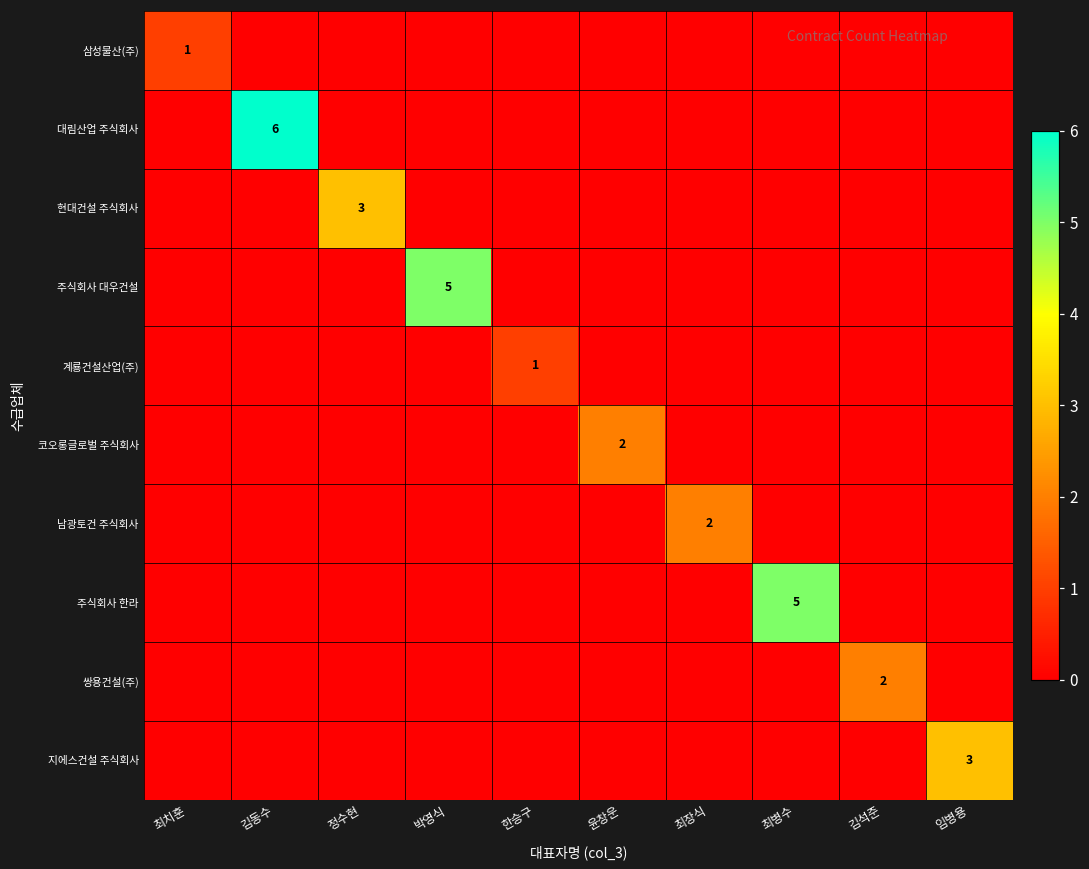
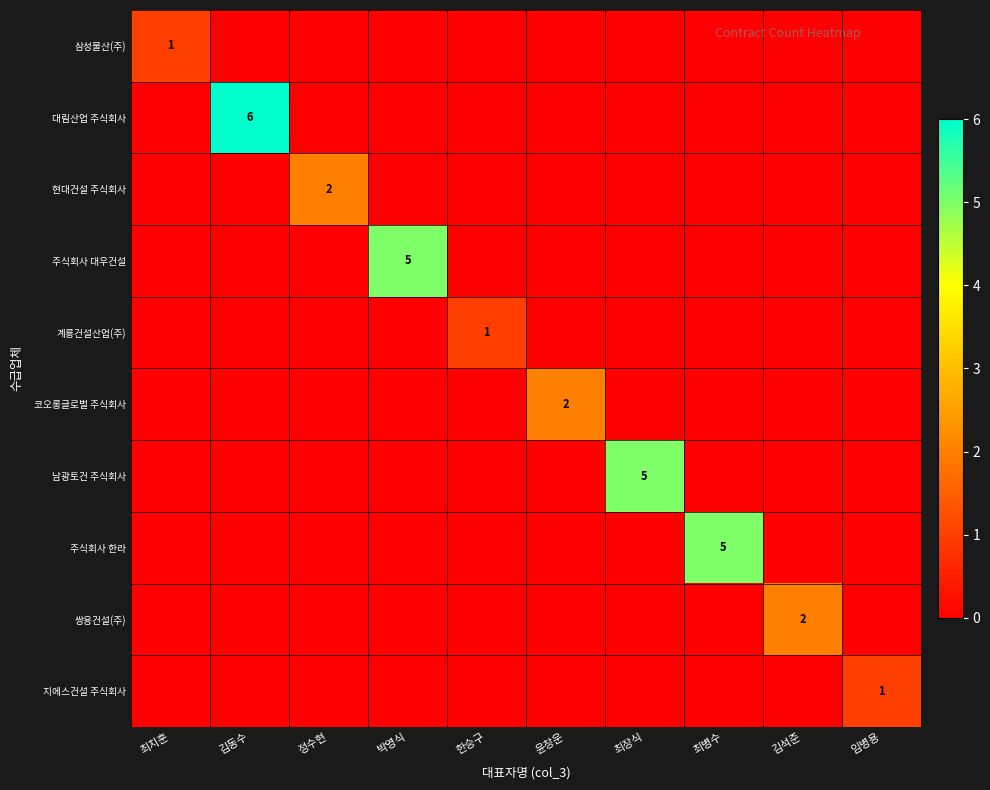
  {
    "삼성물산(주)": {
      "최치훈": 1
    },
    "대림산업 주식회사": {
      "김동수": 6
    },
    "현대건설 주식회사": {
-     "정수현": 3
+     "정수현": 2
    },
    "주식회사 대우건설": {
      "박영식": 5
    },
    "계룡건설산업(주)": {
      "한승구": 1
    },
    "코오롱글로벌 주식회사": {
      "윤창운": 2
    },
    "남광토건 주식회사": {
-     "최장식": 2
+     "최장식": 5
    },
    "주식회사 한라": {
      "최병수": 5
    },
    "쌍용건설(주)": {
      "김석준": 2
    },
    "지에스건설 주식회사": {
-     "임병용": 3
+     "임병용": 1
    }
  }
